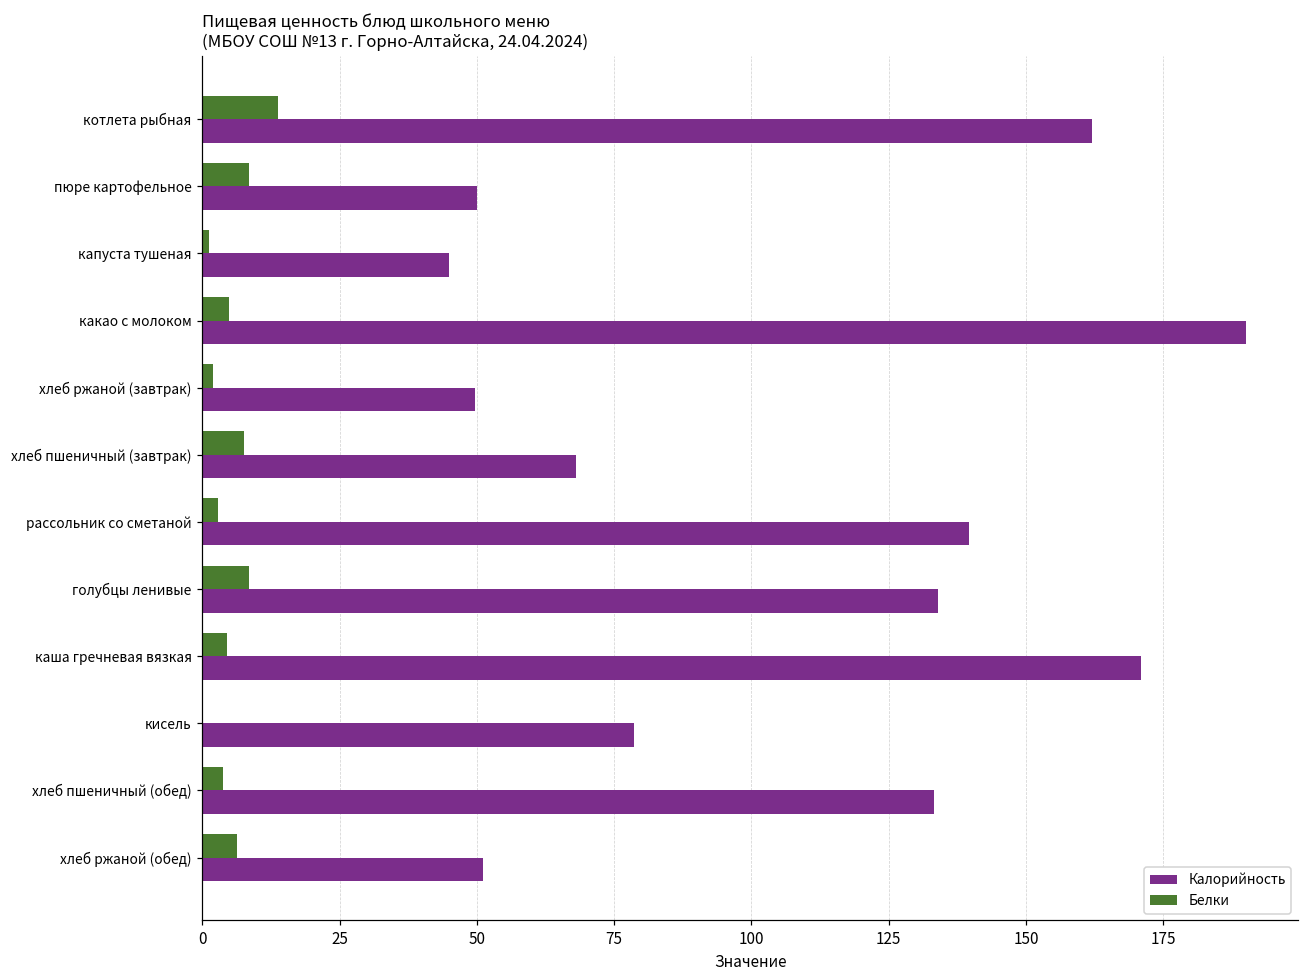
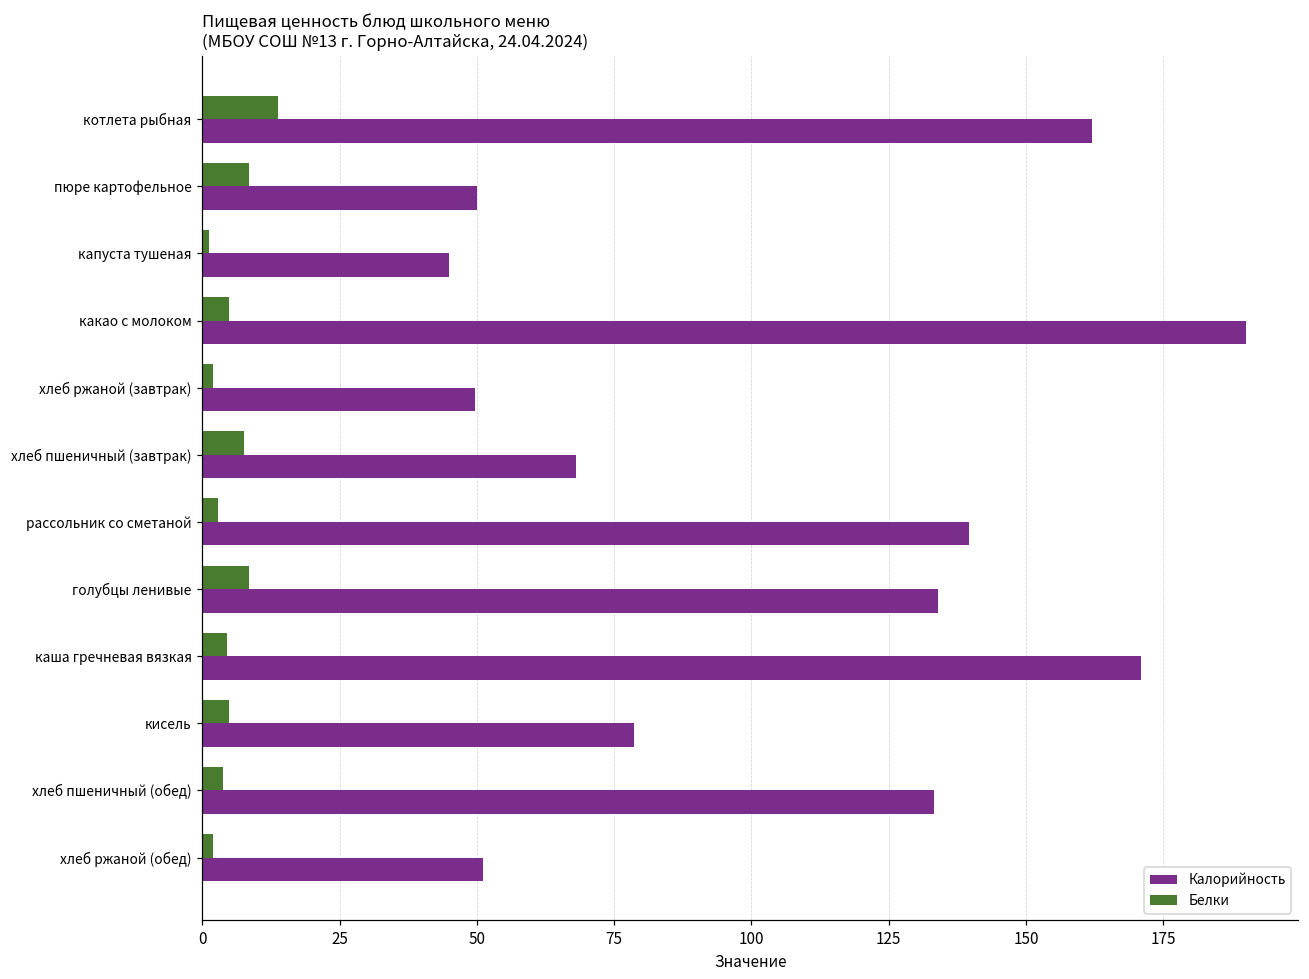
  {
    "Калорийность": {
      "котлета рыбная": 162,
      "пюре картофельное": 50,
      "капуста тушеная": 45,
      "какао с молоком": 190,
      "хлеб ржаной (завтрак)": 50,
      "хлеб пшеничный (завтрак)": 68,
      "рассольник со сметаной": 140,
      "голубцы ленивые": 134,
      "каша гречневая вязкая": 171,
      "кисель": 79,
      "хлеб пшеничный (обед)": 133,
      "хлеб ржаной (обед)": 51
    },
    "Белки": {
      "котлета рыбная": 14,
      "пюре картофельное": 9,
      "капуста тушеная": 1,
      "какао с молоком": 5,
      "хлеб ржаной (завтрак)": 2,
      "хлеб пшеничный (завтрак)": 8,
      "рассольник со сметаной": 3,
      "голубцы ленивые": 9,
      "каша гречневая вязкая": 5,
-     "кисель": 0,
+     "кисель": 5,
      "хлеб пшеничный (обед)": 4,
-     "хлеб ржаной (обед)": 6
+     "хлеб ржаной (обед)": 2
    }
  }
